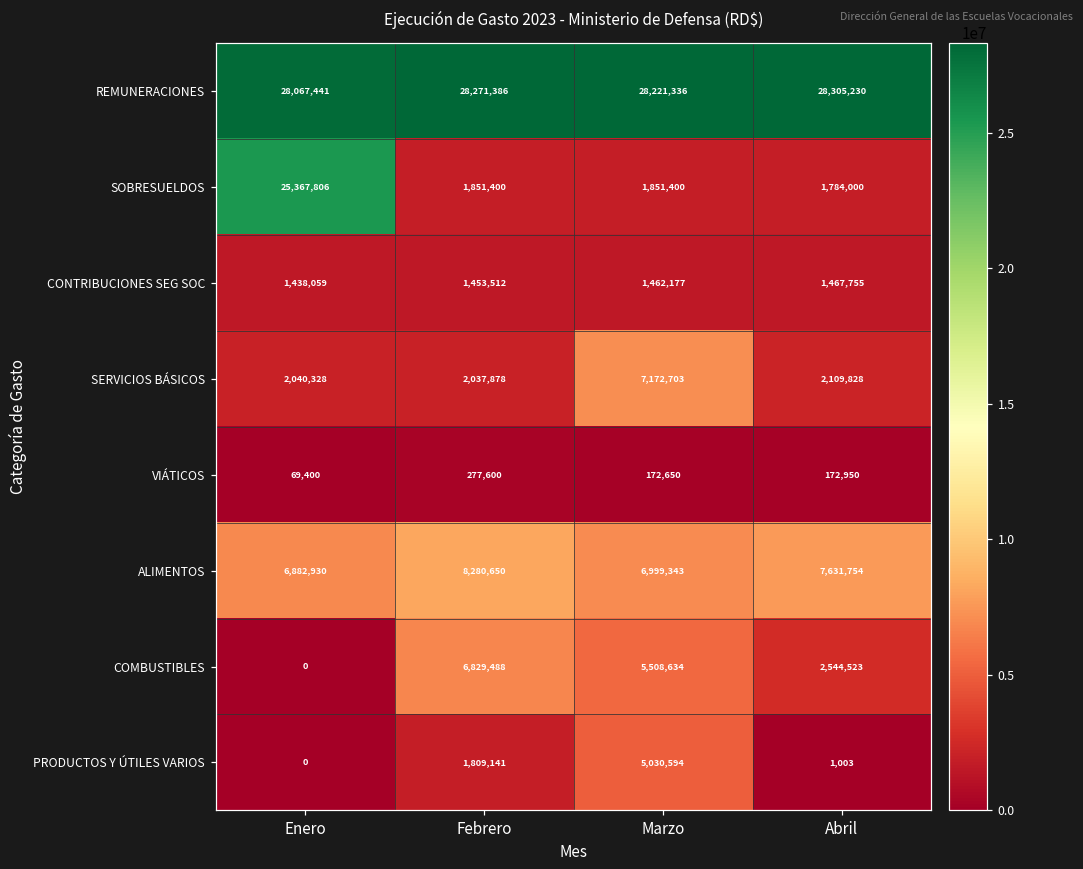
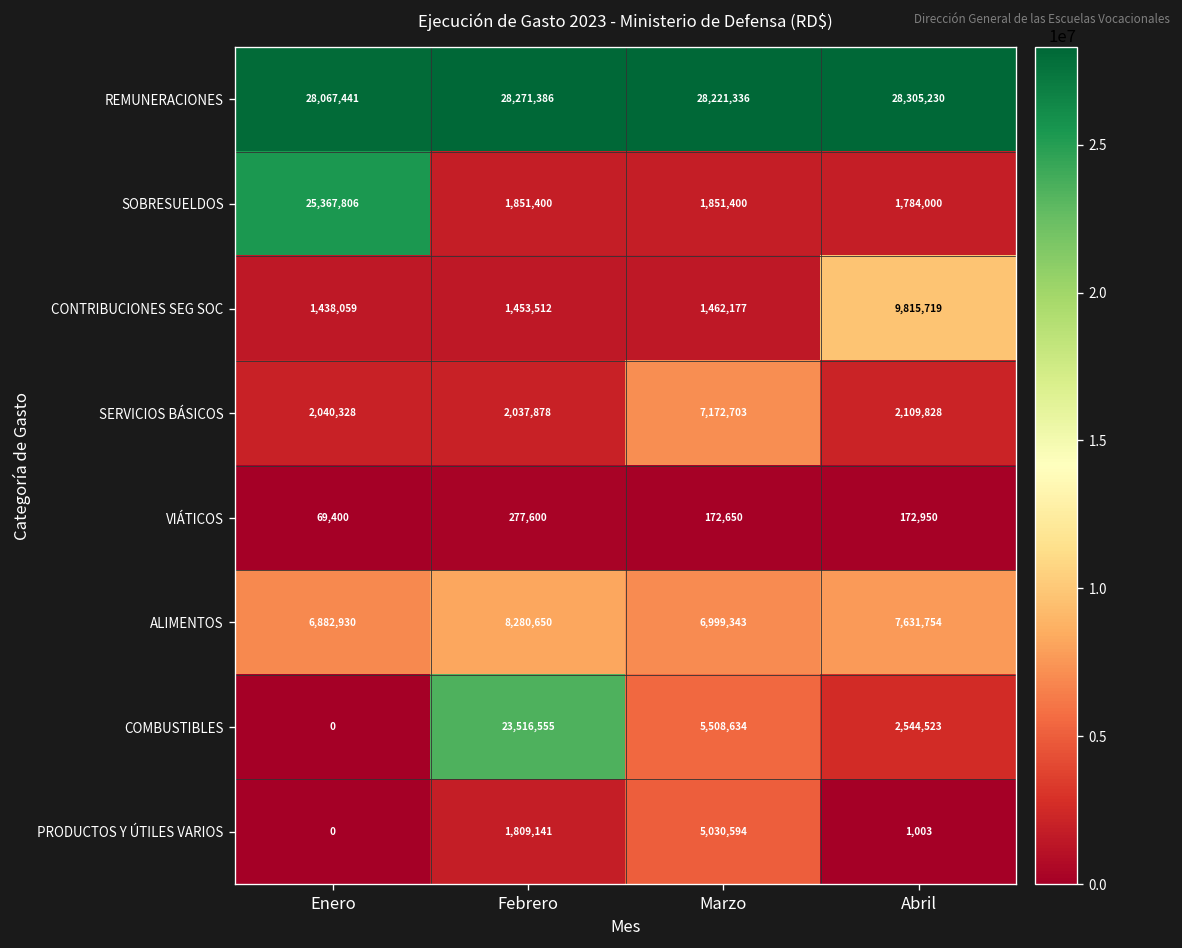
  {
    "REMUNERACIONES": {
      "Enero": "28,067,441",
      "Febrero": "28,271,386",
      "Marzo": "28,221,336",
      "Abril": "28,305,230"
    },
    "SOBRESUELDOS": {
      "Enero": "25,367,806",
      "Febrero": "1,851,400",
      "Marzo": "1,851,400",
      "Abril": "1,784,000"
    },
    "CONTRIBUCIONES SEG SOC": {
      "Enero": "1,438,059",
      "Febrero": "1,453,512",
      "Marzo": "1,462,177",
-     "Abril": "1,467,755"
+     "Abril": "9,815,719"
    },
    "SERVICIOS BÁSICOS": {
      "Enero": "2,040,328",
      "Febrero": "2,037,878",
      "Marzo": "7,172,703",
      "Abril": "2,109,828"
    },
    "VIÁTICOS": {
      "Enero": "69,400",
      "Febrero": "277,600",
      "Marzo": "172,650",
      "Abril": "172,950"
    },
    "ALIMENTOS": {
      "Enero": "6,882,930",
      "Febrero": "8,280,650",
      "Marzo": "6,999,343",
      "Abril": "7,631,754"
    },
    "COMBUSTIBLES": {
      "Enero": "0",
-     "Febrero": "6,829,488",
+     "Febrero": "23,516,555",
      "Marzo": "5,508,634",
      "Abril": "2,544,523"
    },
    "PRODUCTOS Y ÚTILES VARIOS": {
      "Enero": "0",
      "Febrero": "1,809,141",
      "Marzo": "5,030,594",
      "Abril": "1,003"
    }
  }
